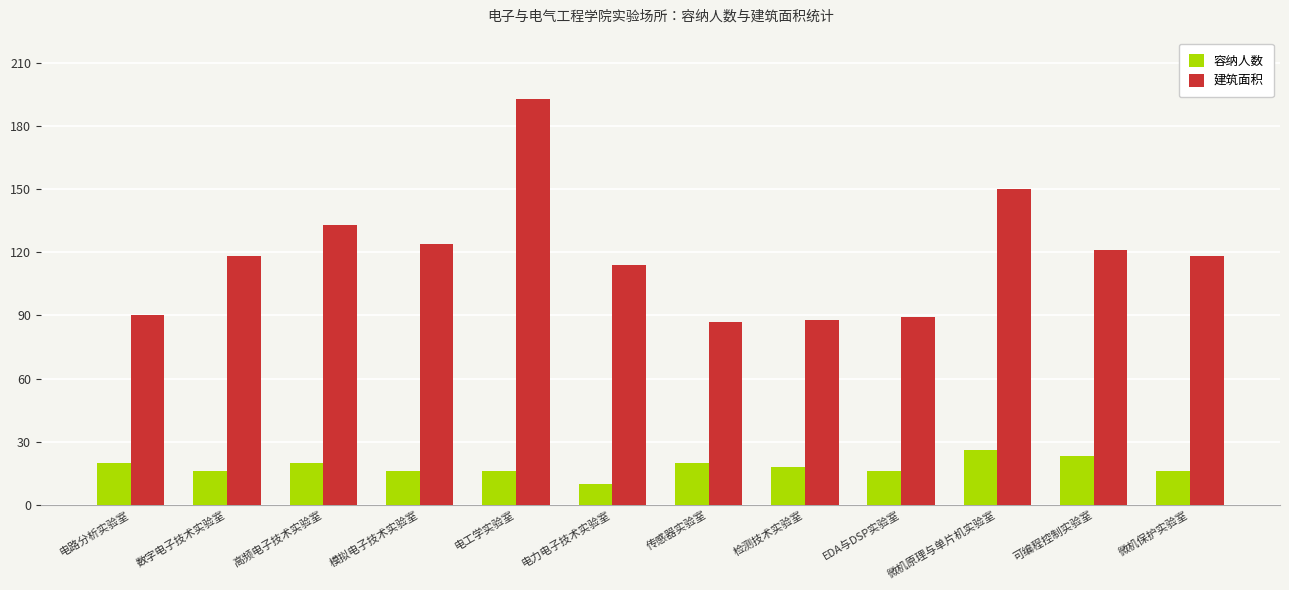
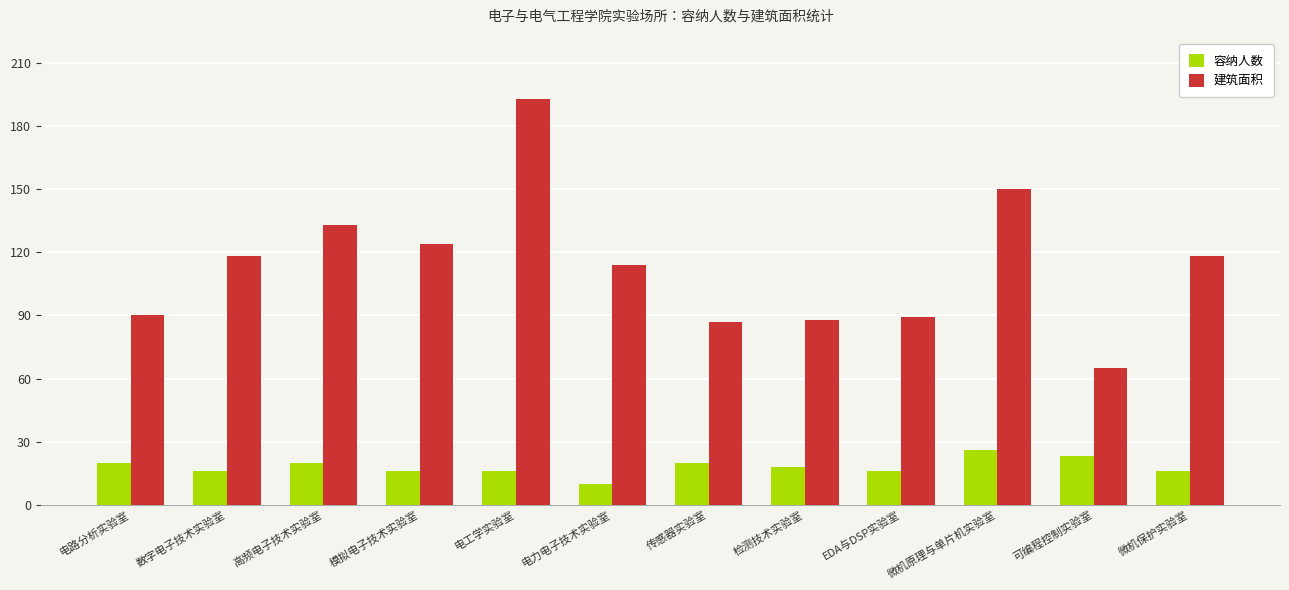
  {
    "容纳人数": {
      "电路分析实验室": 20,
      "数字电子技术实验室": 16,
      "高频电子技术实验室": 20,
      "模拟电子技术实验室": 16,
      "电工学实验室": 16,
      "电力电子技术实验室": 10,
      "传感器实验室": 20,
      "检测技术实验室": 18,
      "EDA与DSP实验室": 16,
      "微机原理与单片机实验室": 26,
      "可编程控制实验室": 23,
      "微机保护实验室": 16
    },
    "建筑面积": {
      "电路分析实验室": 90,
      "数字电子技术实验室": 118,
      "高频电子技术实验室": 133,
      "模拟电子技术实验室": 124,
      "电工学实验室": 193,
      "电力电子技术实验室": 114,
      "传感器实验室": 87,
      "检测技术实验室": 88,
      "EDA与DSP实验室": 89,
      "微机原理与单片机实验室": 150,
-     "可编程控制实验室": 121,
+     "可编程控制实验室": 65,
      "微机保护实验室": 118
    }
  }
